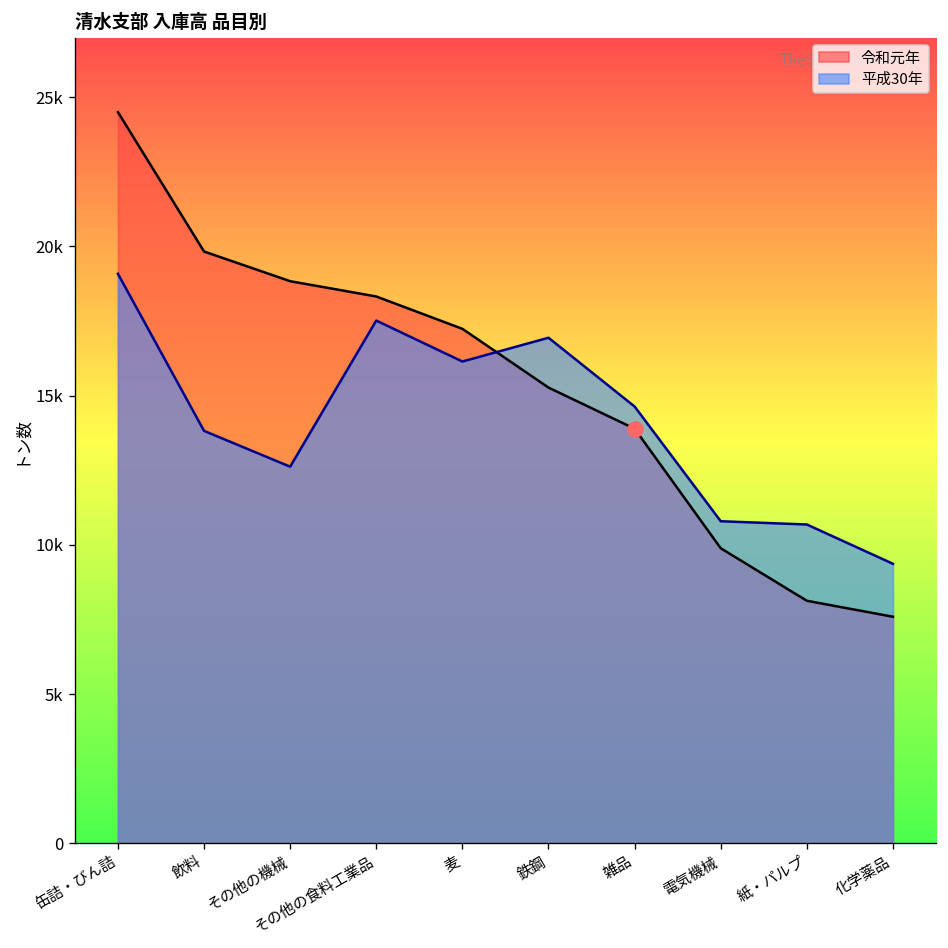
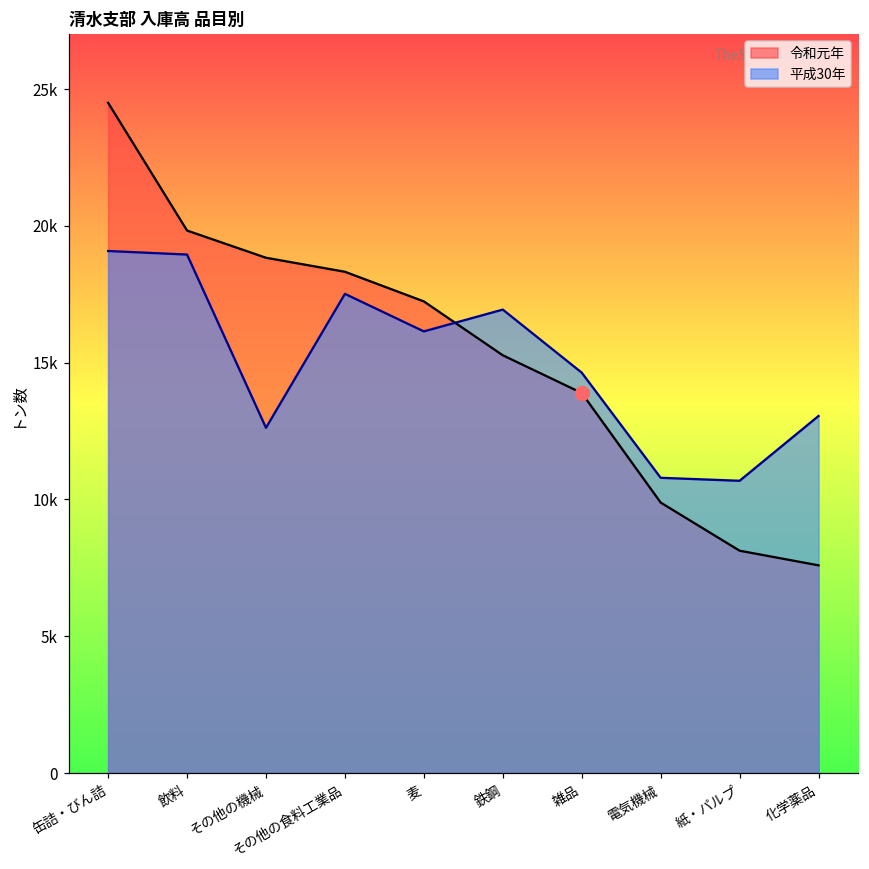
  {
    "平成30年": {
      "缶詰・びん詰": 19100,
-     "飲料": 13800,
+     "飲料": 19000,
      "その他の機械": 12600,
      "その他の食料工業品": 17500,
      "麦": 16100,
      "鉄鋼": 16900,
      "雑品": 14600,
      "電気機械": 10800,
      "紙・パルプ": 10700,
-     "化学薬品": 9400
+     "化学薬品": 13100
    }
  }
